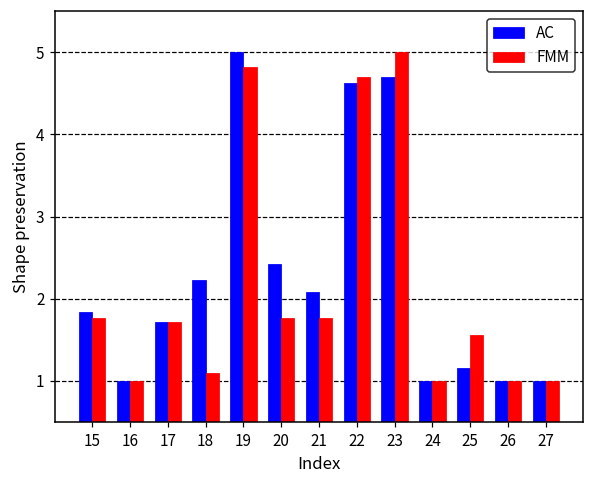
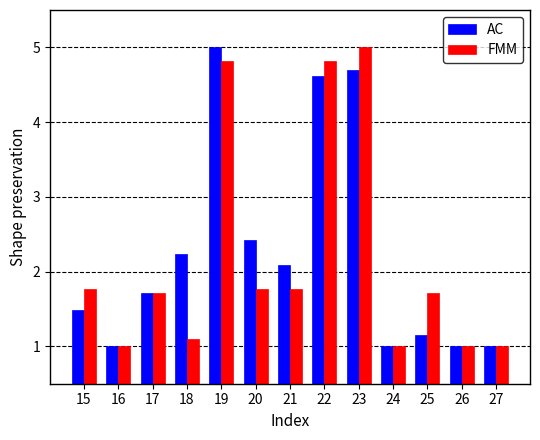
  {
    "AC": {
-     "15": 1.8,
+     "15": 1.5,
      "16": 1.0,
      "17": 1.7,
      "18": 2.2,
      "19": 5.0,
      "20": 2.4,
      "21": 2.1,
      "22": 4.6,
      "23": 4.7,
      "24": 1.0,
      "25": 1.2,
      "26": 1.0,
      "27": 1.0
    },
    "FMM": {
      "15": 1.8,
      "16": 1.0,
      "17": 1.7,
      "18": 1.1,
      "19": 4.8,
      "20": 1.8,
      "21": 1.8,
-     "22": 4.7,
+     "22": 4.8,
      "23": 5.0,
      "24": 1.0,
-     "25": 1.6,
+     "25": 1.7,
      "26": 1.0,
      "27": 1.0
    }
  }
